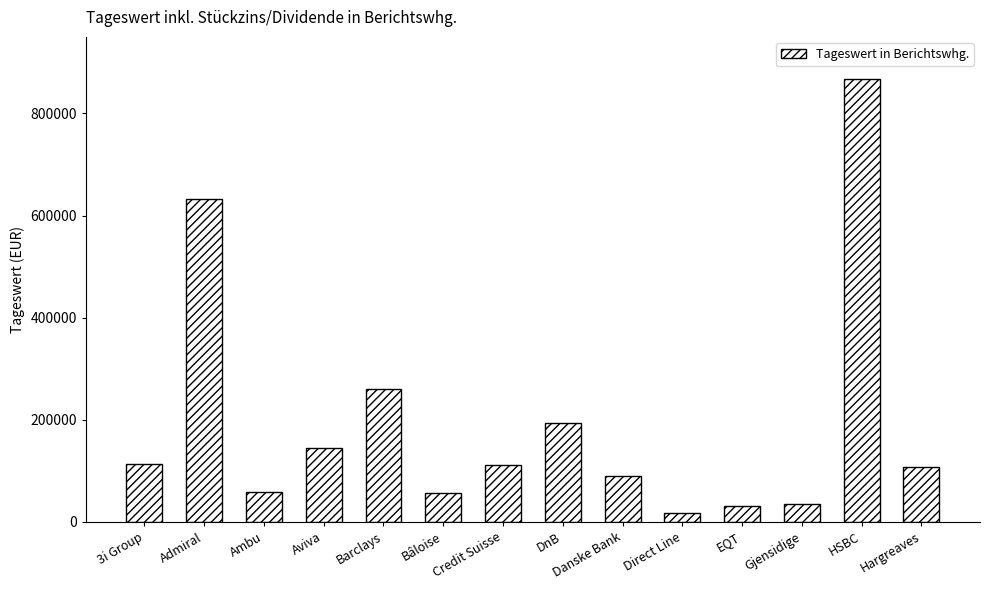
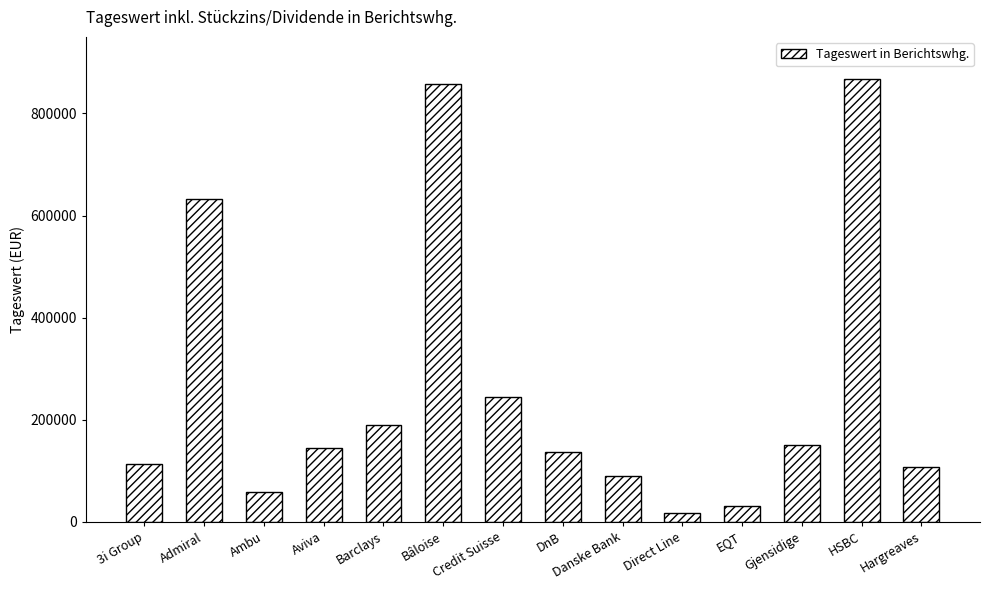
  {
    "3i Group": 110000,
    "Admiral": 630000,
    "Ambu": 60000,
    "Aviva": 140000,
-   "Barclays": 260000,
-   "Bâloise": 60000,
-   "Credit Suisse": 110000,
-   "DnB": 190000,
+   "Barclays": 190000,
+   "Bâloise": 860000,
+   "Credit Suisse": 240000,
+   "DnB": 140000,
    "Danske Bank": 90000,
    "Direct Line": 20000,
    "EQT": 30000,
-   "Gjensidige": 30000,
+   "Gjensidige": 150000,
    "HSBC": 870000,
    "Hargreaves": 110000
  }
